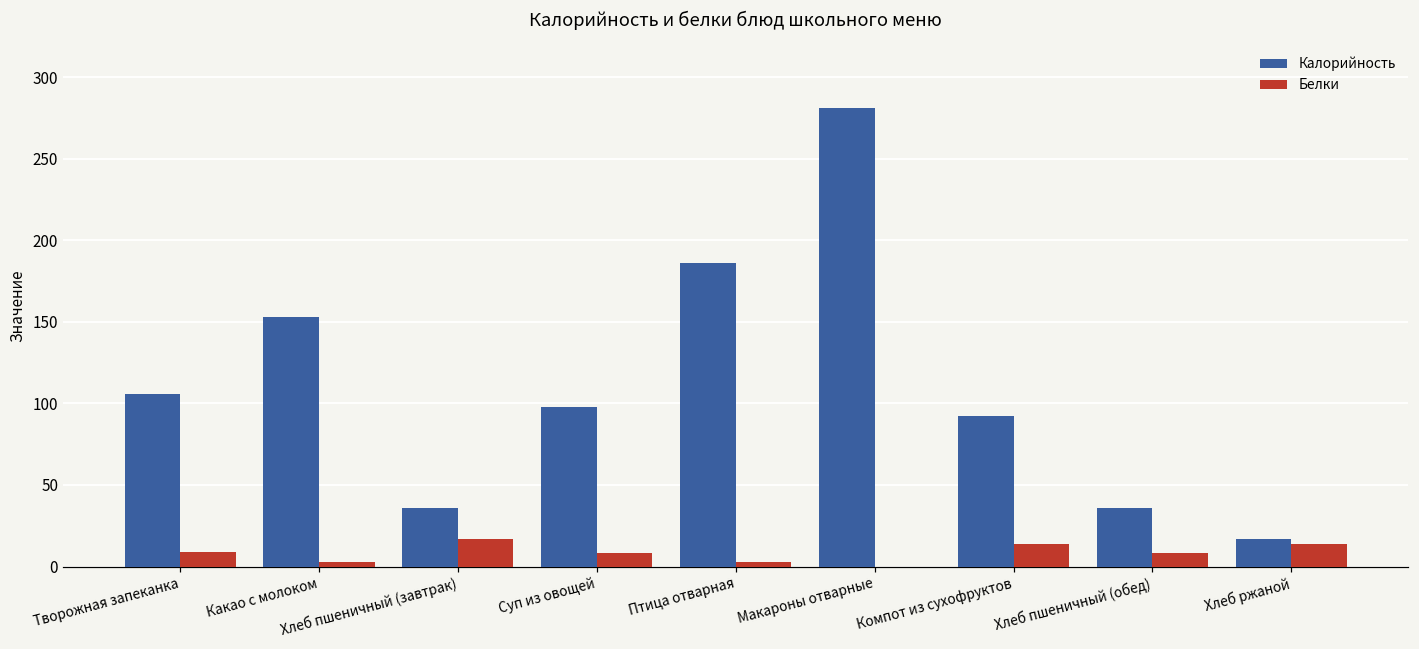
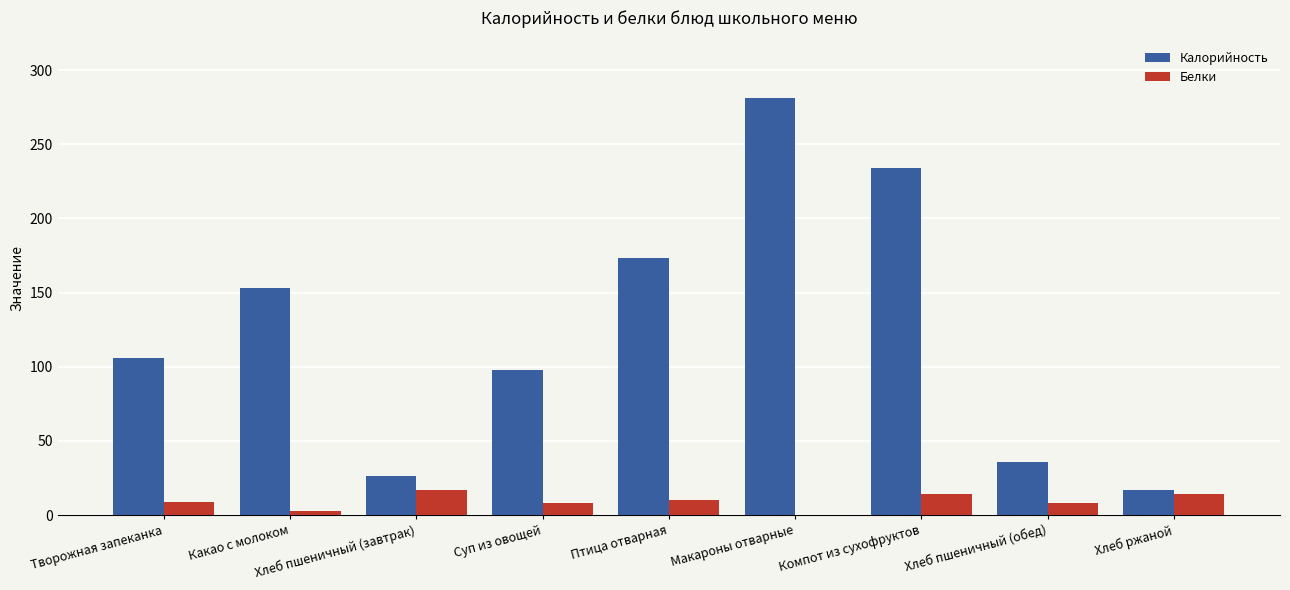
  {
    "Калорийность": {
      "Творожная запеканка": 106,
      "Какао с молоком": 153,
-     "Хлеб пшеничный (завтрак)": 36,
+     "Хлеб пшеничный (завтрак)": 26,
      "Суп из овощей": 98,
-     "Птица отварная": 186,
+     "Птица отварная": 173,
      "Макароны отварные": 281,
-     "Компот из сухофруктов": 92,
+     "Компот из сухофруктов": 234,
      "Хлеб пшеничный (обед)": 36,
      "Хлеб ржаной": 17
    },
    "Белки": {
      "Творожная запеканка": 9,
      "Какао с молоком": 3,
      "Хлеб пшеничный (завтрак)": 17,
      "Суп из овощей": 8,
-     "Птица отварная": 3,
+     "Птица отварная": 10,
      "Макароны отварные": 0,
      "Компот из сухофруктов": 14,
      "Хлеб пшеничный (обед)": 8,
      "Хлеб ржаной": 14
    }
  }
